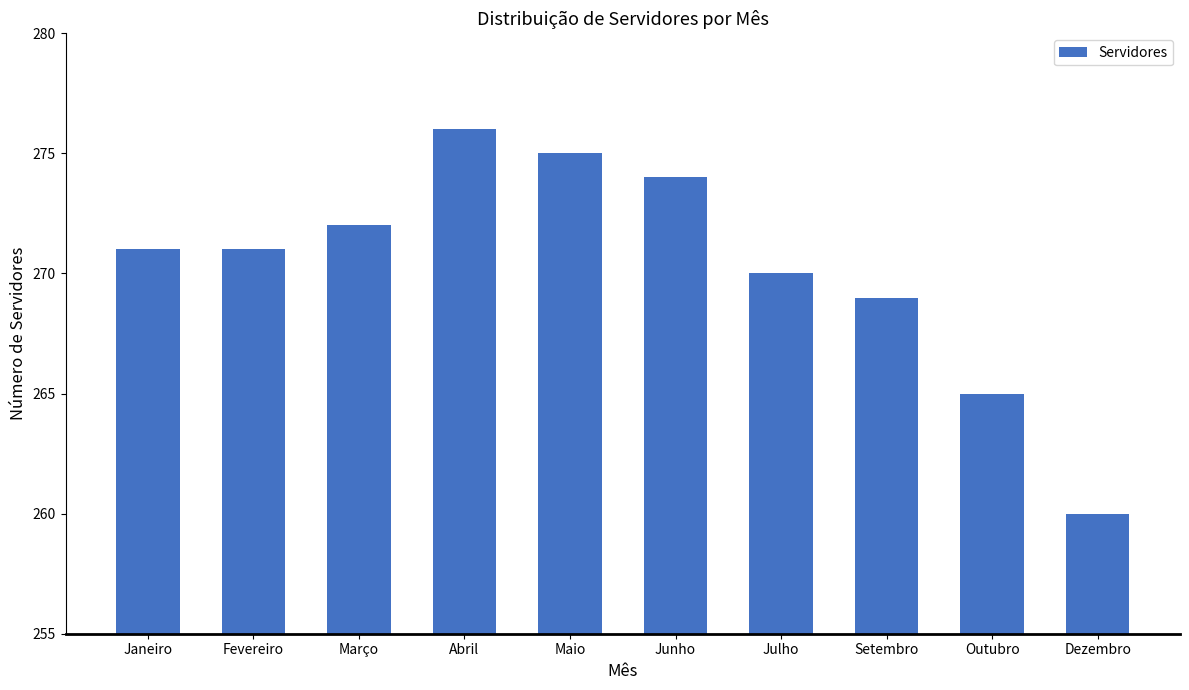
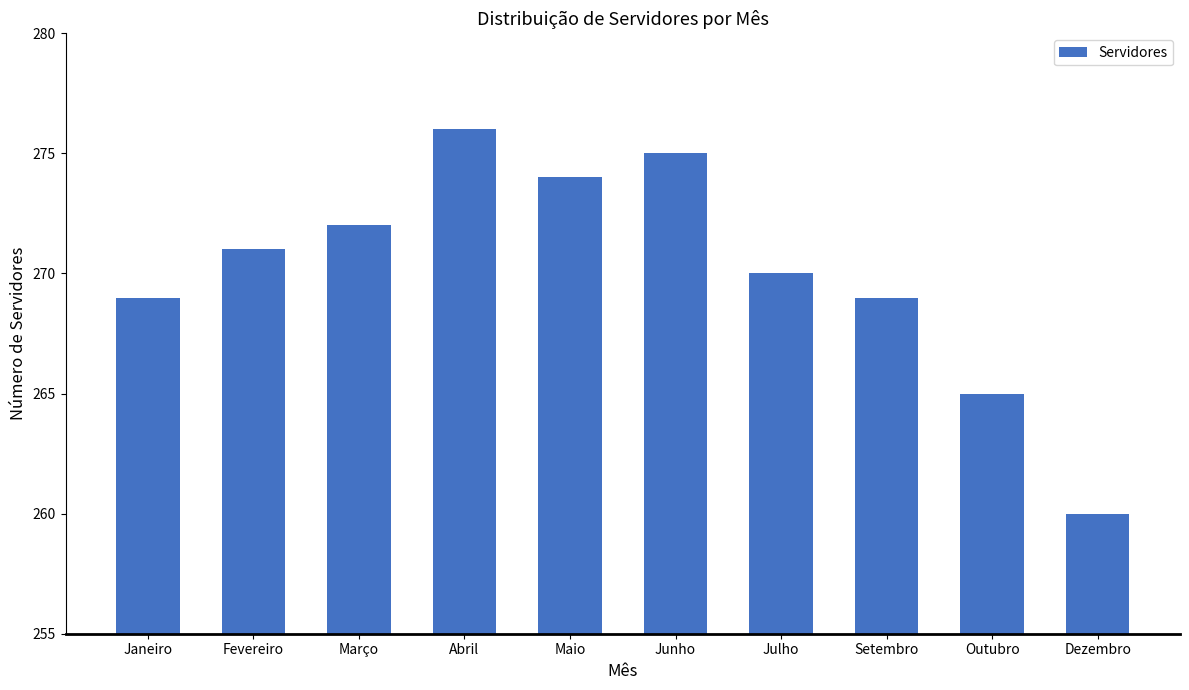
  {
-   "Janeiro": 271,
+   "Janeiro": 269,
    "Fevereiro": 271,
    "Março": 272,
    "Abril": 276,
-   "Maio": 275,
-   "Junho": 274,
+   "Maio": 274,
+   "Junho": 275,
    "Julho": 270,
    "Setembro": 269,
    "Outubro": 265,
    "Dezembro": 260
  }
